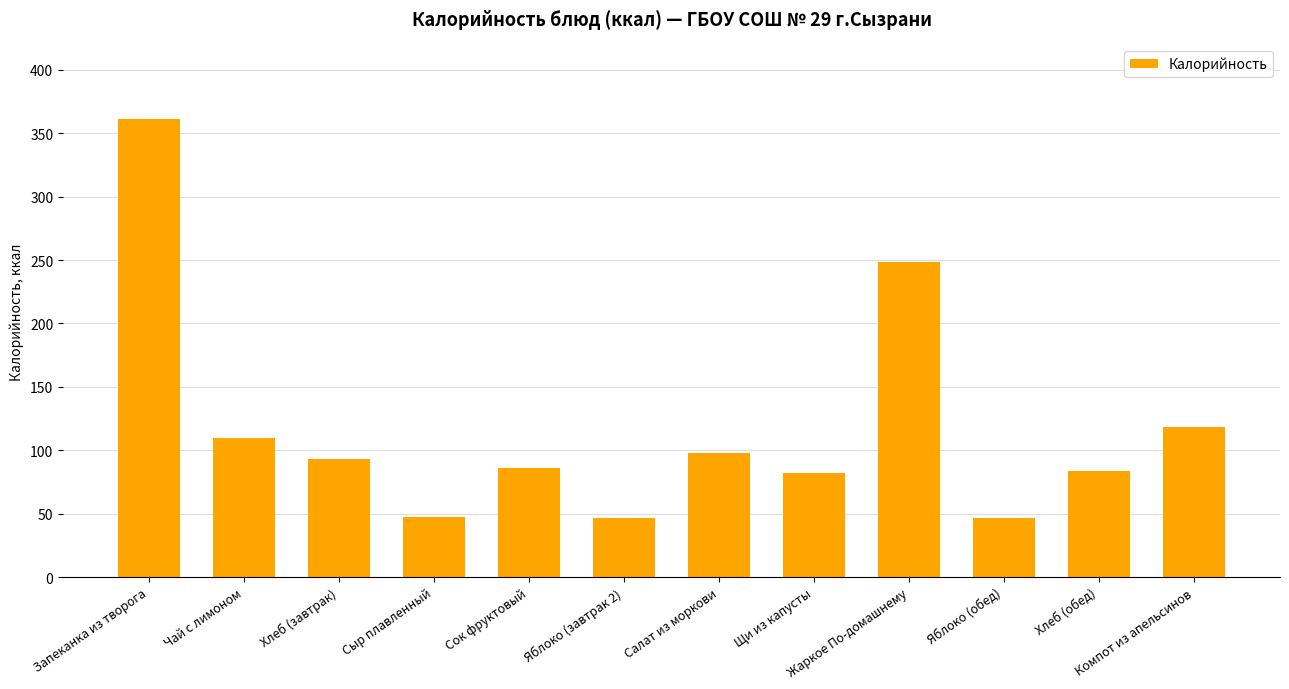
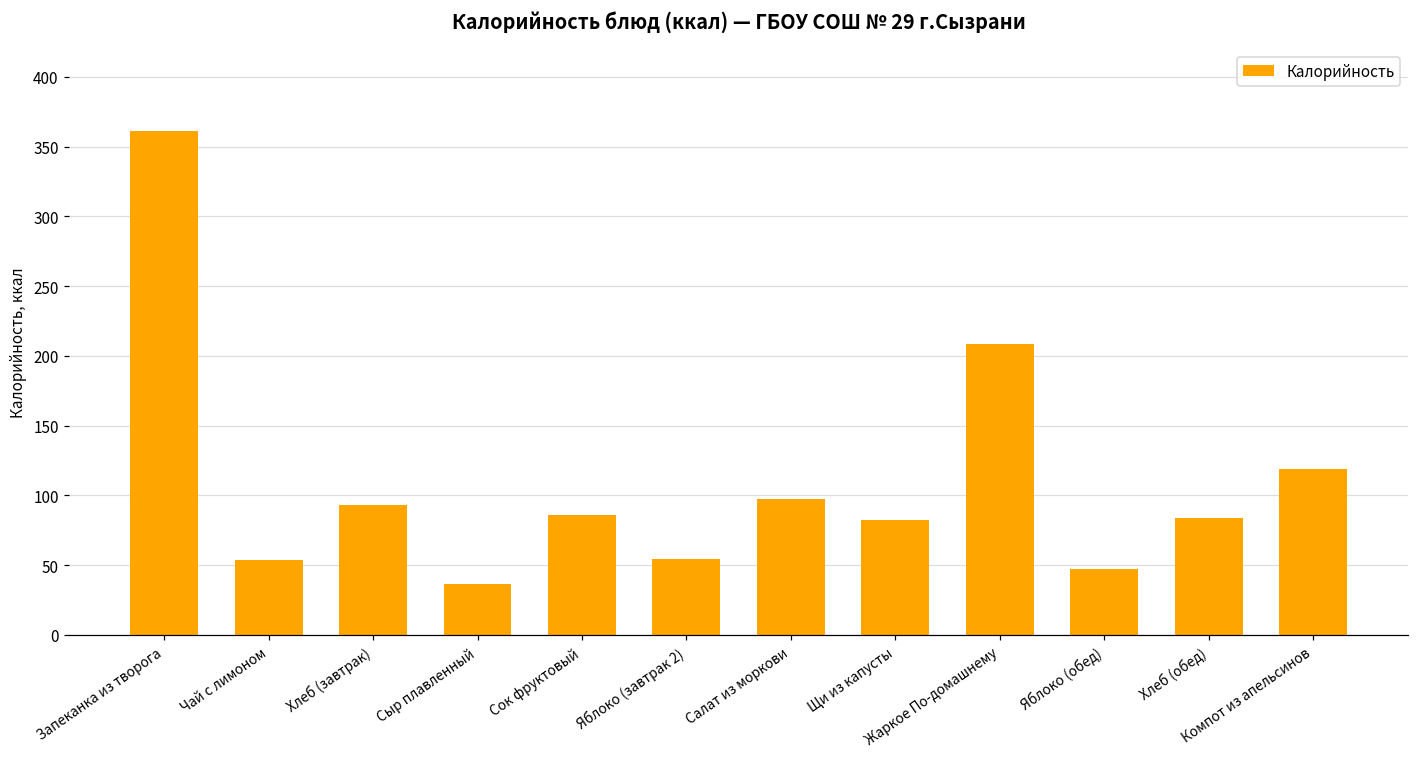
  {
    "Запеканка из творога": 361,
-   "Чай с лимоном": 110,
+   "Чай с лимоном": 54,
    "Хлеб (завтрак)": 93,
-   "Сыр плавленный": 47,
+   "Сыр плавленный": 37,
    "Сок фруктовый": 86,
-   "Яблоко (завтрак 2)": 47,
+   "Яблоко (завтрак 2)": 54,
    "Салат из моркови": 98,
    "Щи из капусты": 82,
-   "Жаркое По-домашнему": 249,
+   "Жаркое По-домашнему": 208,
    "Яблоко (обед)": 47,
    "Хлеб (обед)": 84,
    "Компот из апельсинов": 119
  }
